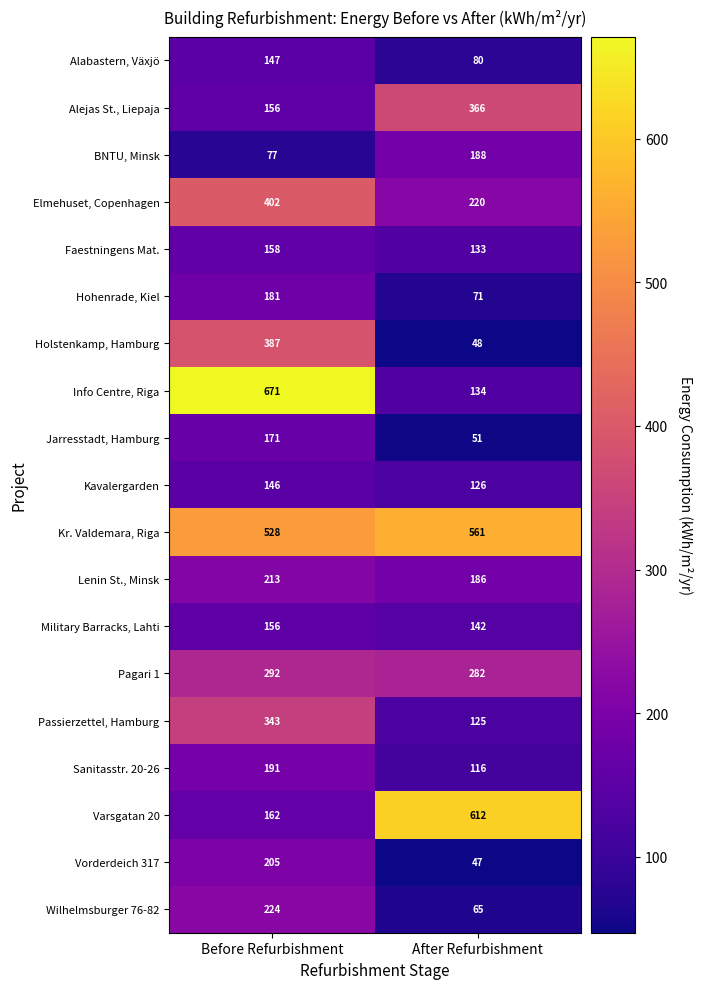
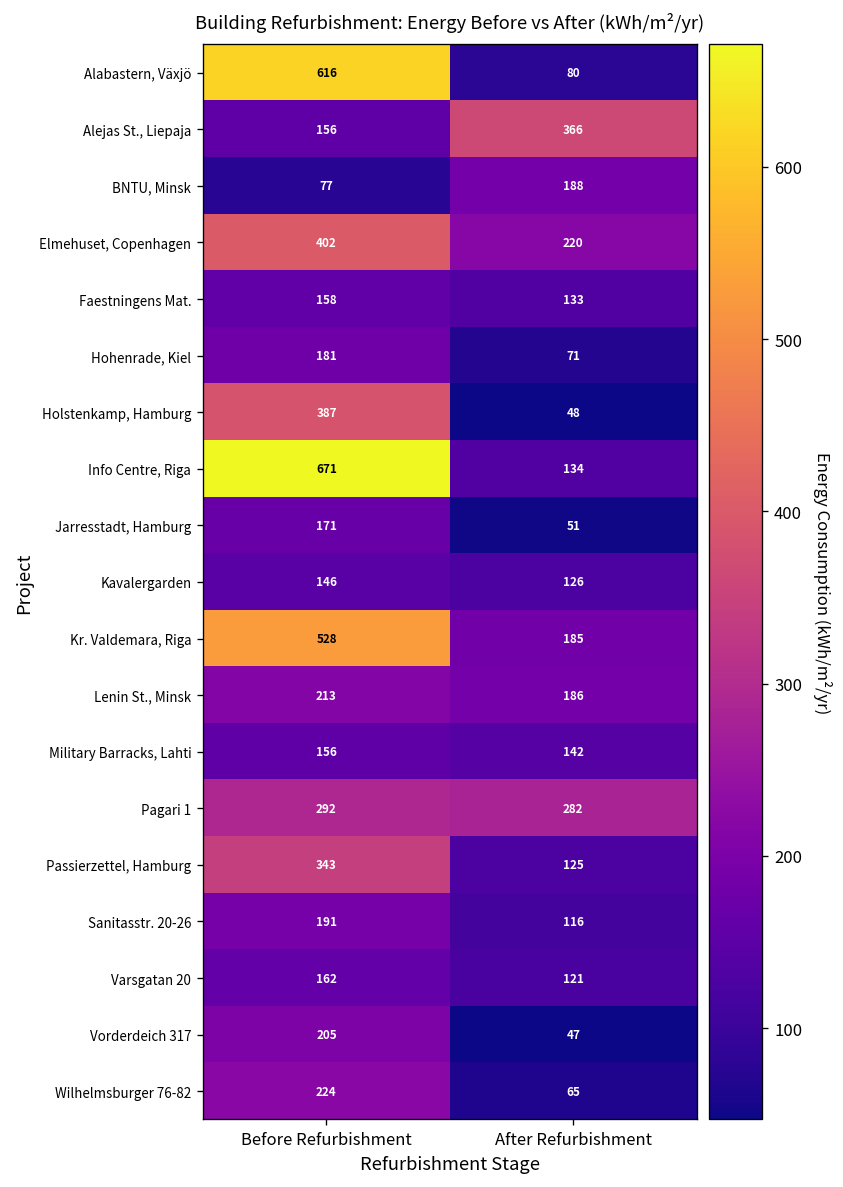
  {
    "Alabastern, Växjö": {
-     "Before Refurbishment": 147,
+     "Before Refurbishment": 616,
      "After Refurbishment": 80
    },
    "Alejas St., Liepaja": {
      "Before Refurbishment": 156,
      "After Refurbishment": 366
    },
    "BNTU, Minsk": {
      "Before Refurbishment": 77,
      "After Refurbishment": 188
    },
    "Elmehuset, Copenhagen": {
      "Before Refurbishment": 402,
      "After Refurbishment": 220
    },
    "Faestningens Mat.": {
      "Before Refurbishment": 158,
      "After Refurbishment": 133
    },
    "Hohenrade, Kiel": {
      "Before Refurbishment": 181,
      "After Refurbishment": 71
    },
    "Holstenkamp, Hamburg": {
      "Before Refurbishment": 387,
      "After Refurbishment": 48
    },
    "Info Centre, Riga": {
      "Before Refurbishment": 671,
      "After Refurbishment": 134
    },
    "Jarresstadt, Hamburg": {
      "Before Refurbishment": 171,
      "After Refurbishment": 51
    },
    "Kavalergarden": {
      "Before Refurbishment": 146,
      "After Refurbishment": 126
    },
    "Kr. Valdemara, Riga": {
      "Before Refurbishment": 528,
-     "After Refurbishment": 561
+     "After Refurbishment": 185
    },
    "Lenin St., Minsk": {
      "Before Refurbishment": 213,
      "After Refurbishment": 186
    },
    "Military Barracks, Lahti": {
      "Before Refurbishment": 156,
      "After Refurbishment": 142
    },
    "Pagari 1": {
      "Before Refurbishment": 292,
      "After Refurbishment": 282
    },
    "Passierzettel, Hamburg": {
      "Before Refurbishment": 343,
      "After Refurbishment": 125
    },
    "Sanitasstr. 20-26": {
      "Before Refurbishment": 191,
      "After Refurbishment": 116
    },
    "Varsgatan 20": {
      "Before Refurbishment": 162,
-     "After Refurbishment": 612
+     "After Refurbishment": 121
    },
    "Vorderdeich 317": {
      "Before Refurbishment": 205,
      "After Refurbishment": 47
    },
    "Wilhelmsburger 76-82": {
      "Before Refurbishment": 224,
      "After Refurbishment": 65
    }
  }
